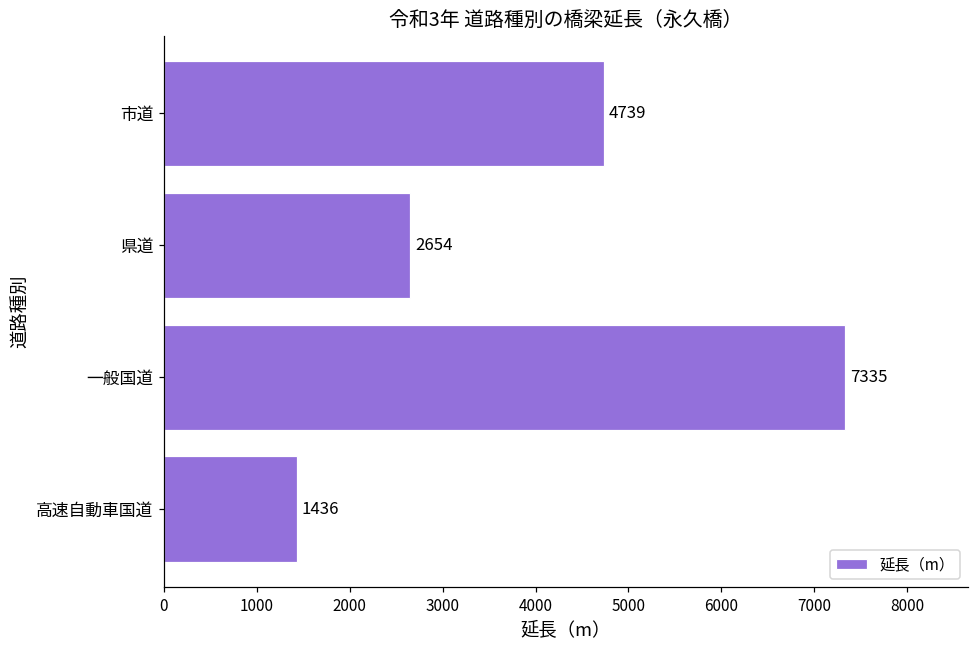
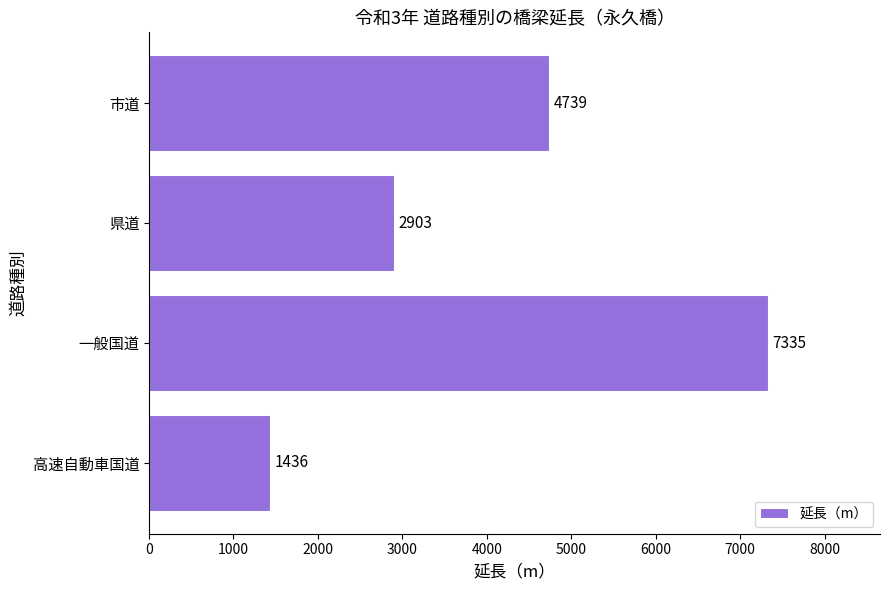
  {
    "市道": 4739,
-   "県道": 2654,
+   "県道": 2903,
    "一般国道": 7335,
    "高速自動車国道": 1436
  }
